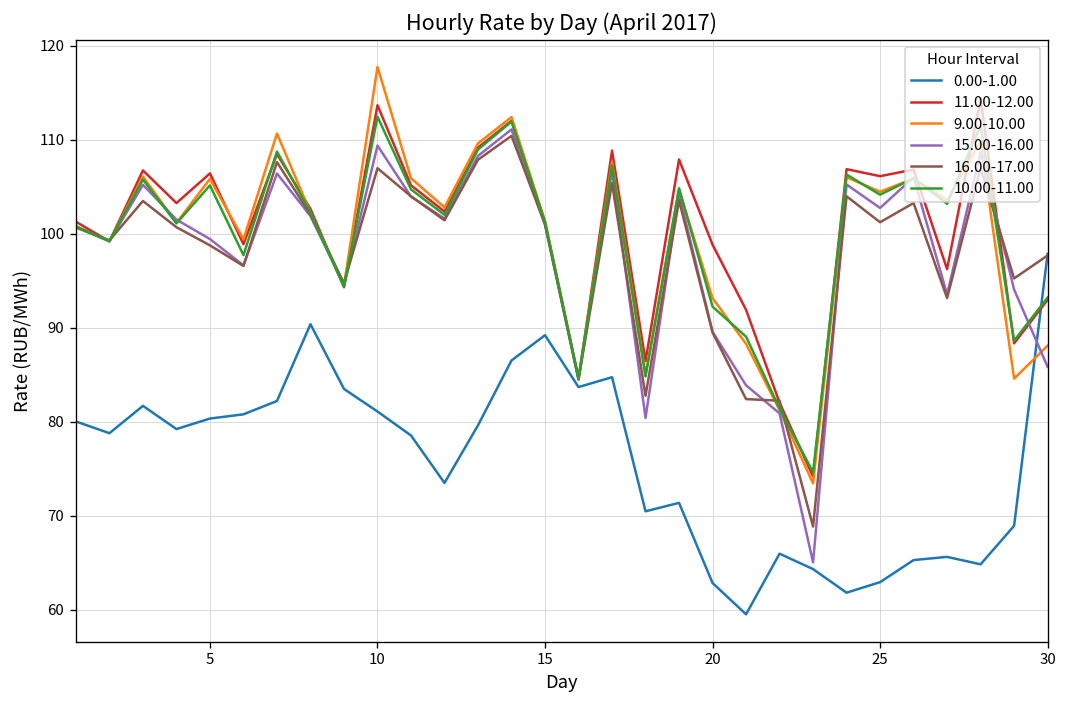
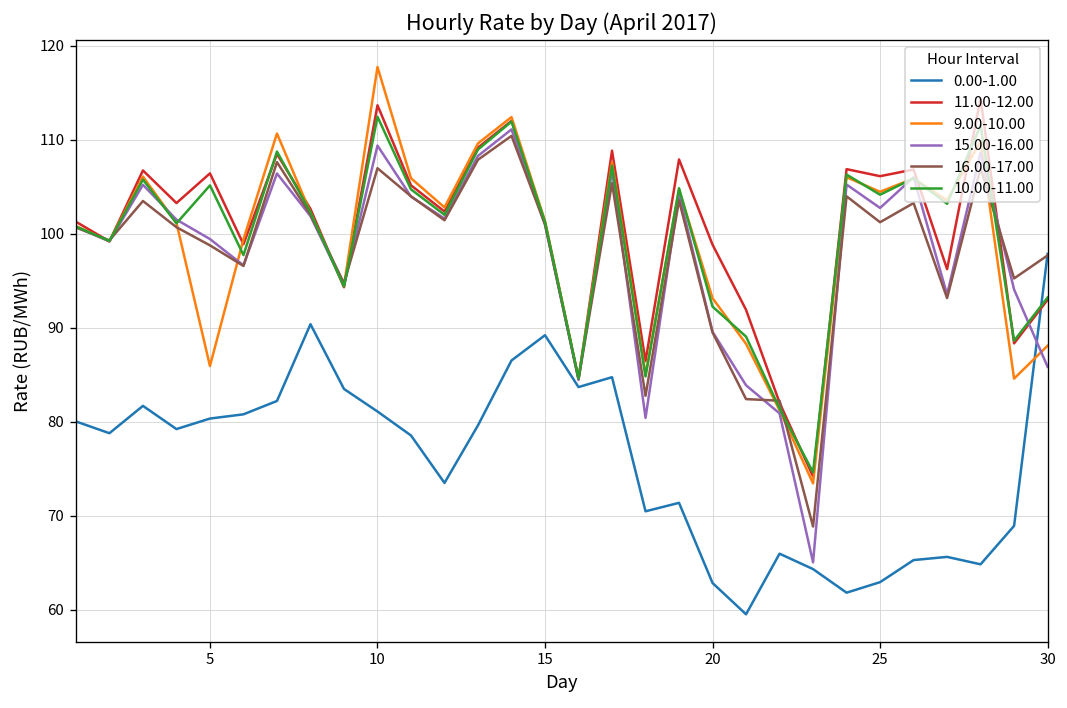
  {
    "0.00-1.00": {
      "5": 80,
      "10": 81,
      "15": 89,
      "20": 63,
      "25": 63
    },
    "11.00-12.00": {
      "5": 106,
      "10": 114,
      "20": 99,
      "25": 106
    },
    "9.00-10.00": {
-     "5": 106,
+     "5": 86,
      "10": 118,
      "20": 93,
      "30": 88
    },
    "15.00-16.00": {
      "5": 99,
      "10": 109,
      "25": 103,
      "30": 86
    },
    "16.00-17.00": {
      "5": 99,
      "10": 107,
      "25": 101
    },
    "10.00-11.00": {
      "5": 105,
      "10": 112,
      "20": 92
    }
  }
